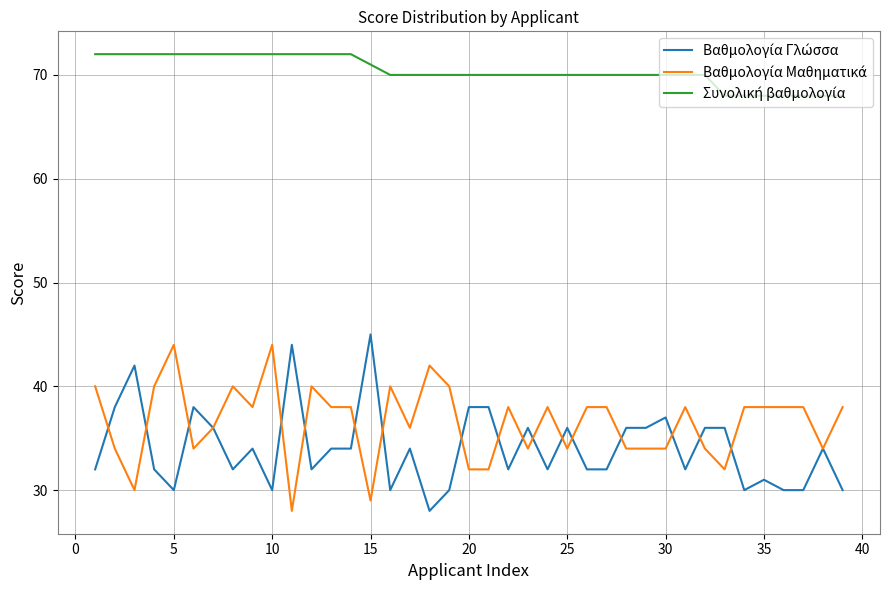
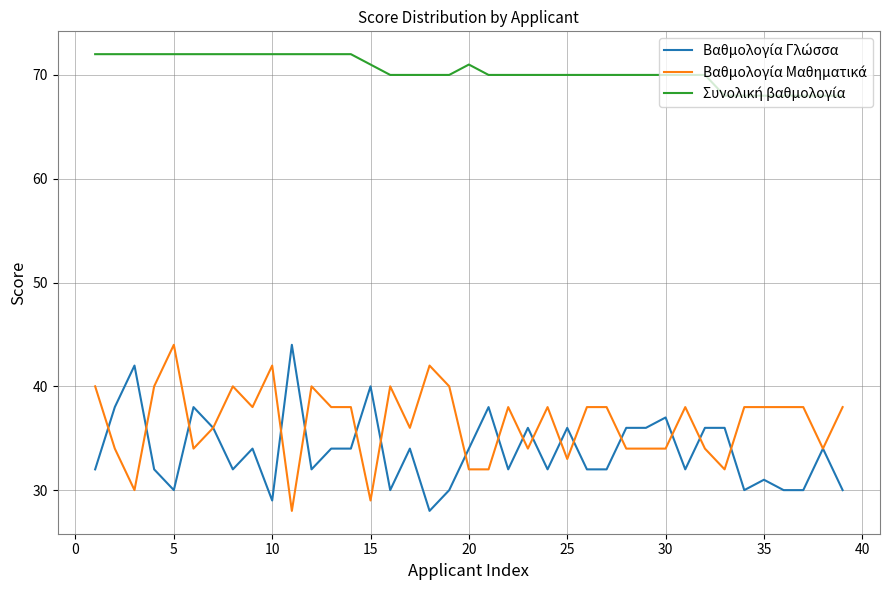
  {
    "Βαθμολογία Γλώσσα": {
      "5": 30,
-     "10": 30,
-     "15": 45,
-     "20": 38,
+     "10": 29,
+     "15": 40,
+     "20": 34,
      "25": 36,
      "30": 37,
      "35": 31
    },
    "Βαθμολογία Μαθηματικά": {
      "5": 44,
-     "10": 44,
+     "10": 42,
      "15": 29,
      "20": 32,
-     "25": 34,
+     "25": 33,
      "30": 34,
      "35": 38
    },
    "Συνολική βαθμολογία": {
      "5": 72,
      "10": 72,
      "15": 71,
-     "20": 70,
+     "20": 71,
      "25": 70
    }
  }
